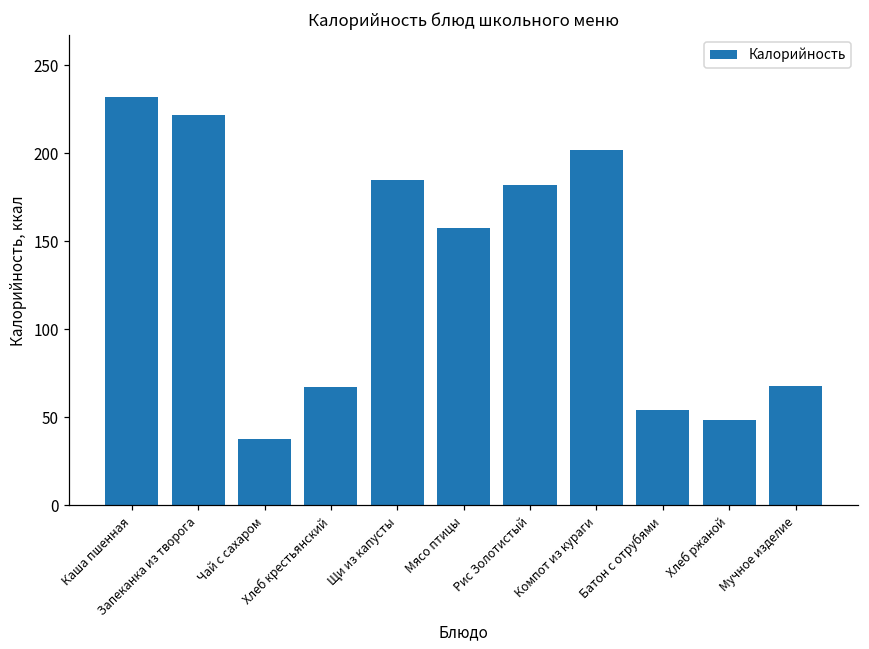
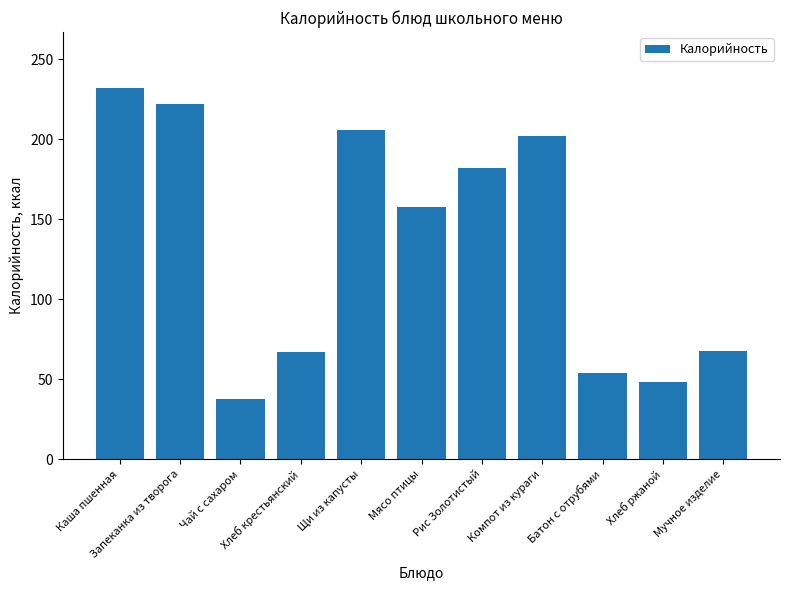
  {
    "Каша пшенная": 232,
    "Запеканка из творога": 222,
    "Чай с сахаром": 38,
    "Хлеб крестьянский": 67,
-   "Щи из капусты": 185,
+   "Щи из капусты": 206,
    "Мясо птицы": 158,
    "Рис Золотистый": 182,
    "Компот из кураги": 202,
    "Батон с отрубями": 54,
    "Хлеб ржаной": 48,
    "Мучное изделие": 68
  }
